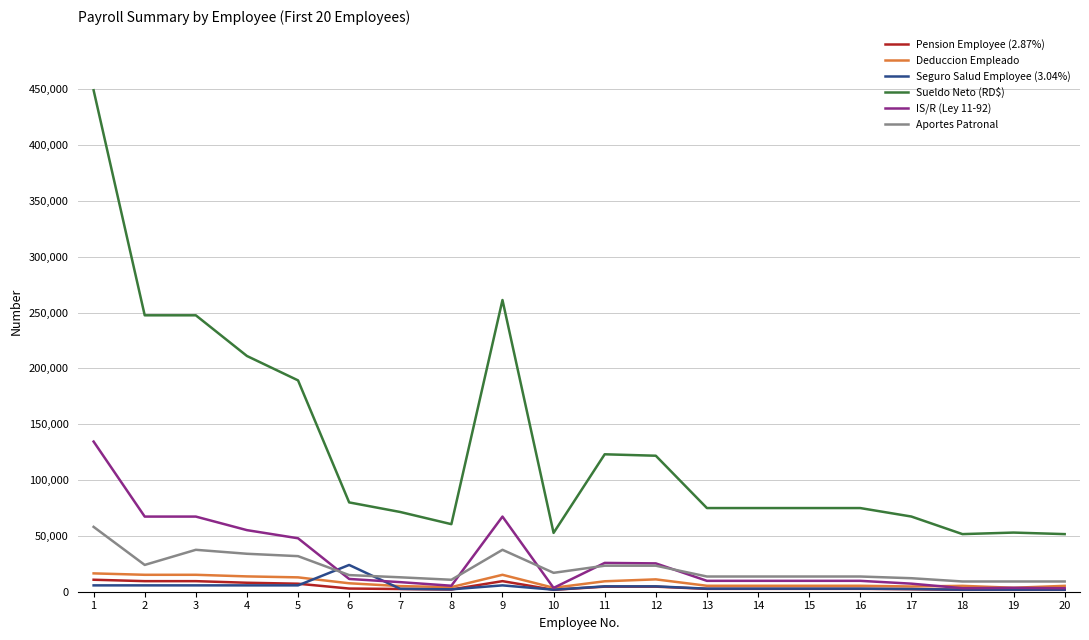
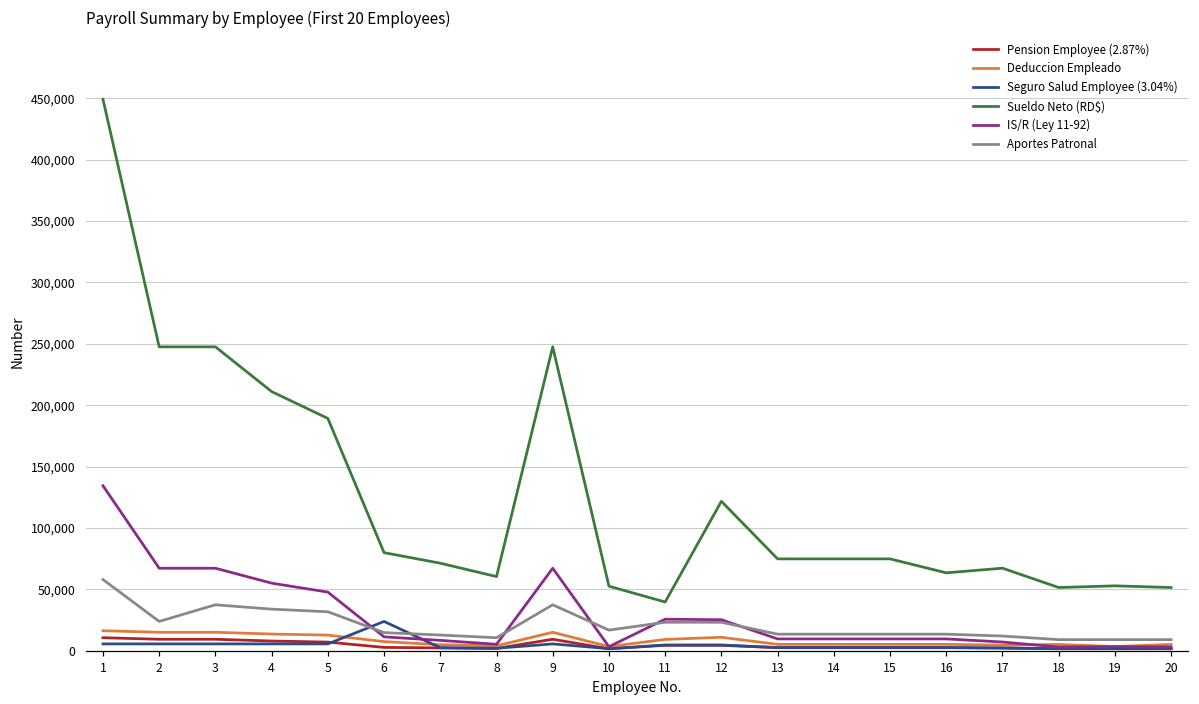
  {
    "Pension Employee (2.87%)": {
      "1": "11,000",
      "2": "9,000",
      "3": "9,000",
      "4": "8,000",
      "6": "3,000",
      "9": "9,000"
    },
    "Deduccion Empleado": {
      "1": "16,000",
      "2": "15,000",
      "3": "15,000",
      "4": "14,000",
      "5": "13,000",
      "6": "8,000",
      "7": "5,000",
      "9": "15,000",
      "11": "9,000",
      "12": "11,000",
      "13": "5,000",
      "14": "5,000",
      "15": "5,000",
      "16": "5,000"
    },
    "Seguro Salud Employee (3.04%)": {
      "1": "6,000",
      "2": "6,000",
      "3": "6,000",
      "4": "6,000",
      "6": "24,000",
      "9": "6,000"
    },
    "Sueldo Neto (RD$)": {
      "1": "449,000",
      "2": "248,000",
      "3": "248,000",
      "4": "211,000",
      "5": "189,000",
      "6": "80,000",
      "7": "71,000",
      "8": "60,000",
-     "9": "261,000",
+     "9": "248,000",
      "10": "53,000",
-     "11": "123,000",
+     "11": "40,000",
      "12": "122,000",
      "13": "75,000",
      "14": "75,000",
      "15": "75,000",
-     "16": "75,000",
+     "16": "64,000",
      "17": "67,000",
      "18": "52,000",
      "19": "53,000",
      "20": "52,000"
    },
    "IS/R (Ley 11-92)": {
      "1": "134,000",
      "2": "67,000",
      "3": "67,000",
      "4": "55,000",
      "5": "48,000",
      "6": "11,000",
      "7": "9,000",
      "9": "67,000",
      "11": "26,000",
      "13": "10,000",
      "14": "10,000",
      "15": "10,000",
      "16": "10,000",
      "17": "7,000"
    },
    "Aportes Patronal": {
      "1": "58,000",
      "2": "24,000",
      "3": "38,000",
      "4": "34,000",
      "5": "32,000",
      "6": "15,000",
      "7": "13,000",
      "8": "11,000",
      "9": "38,000",
      "10": "17,000",
      "11": "23,000",
      "13": "14,000",
      "14": "14,000",
      "15": "14,000",
      "16": "14,000",
      "17": "12,000",
      "18": "9,000",
      "19": "9,000",
      "20": "9,000"
    }
  }
